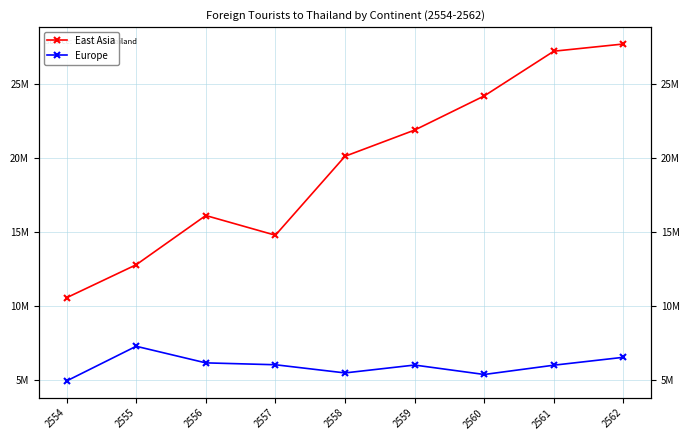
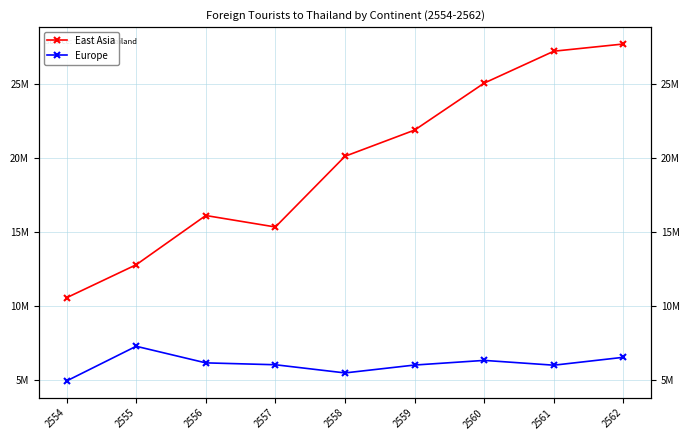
  {
    "East Asia": {
      "2554": 10500000,
      "2555": 12800000,
      "2556": 16100000,
-     "2557": 14800000,
+     "2557": 15300000,
      "2558": 20100000,
      "2559": 21900000,
-     "2560": 24200000,
+     "2560": 25000000,
      "2561": 27200000,
      "2562": 27700000
    },
    "Europe": {
      "2554": 4900000,
      "2555": 7300000,
      "2556": 6200000,
      "2557": 6000000,
      "2558": 5500000,
      "2559": 6000000,
-     "2560": 5400000,
+     "2560": 6300000,
      "2561": 6000000,
      "2562": 6500000
    }
  }
